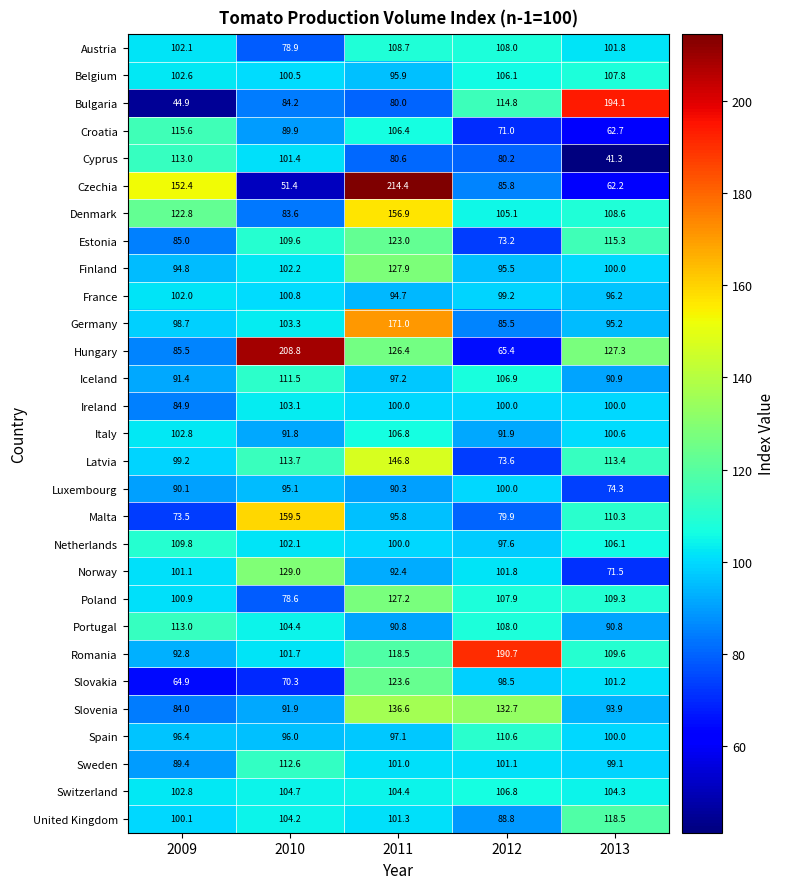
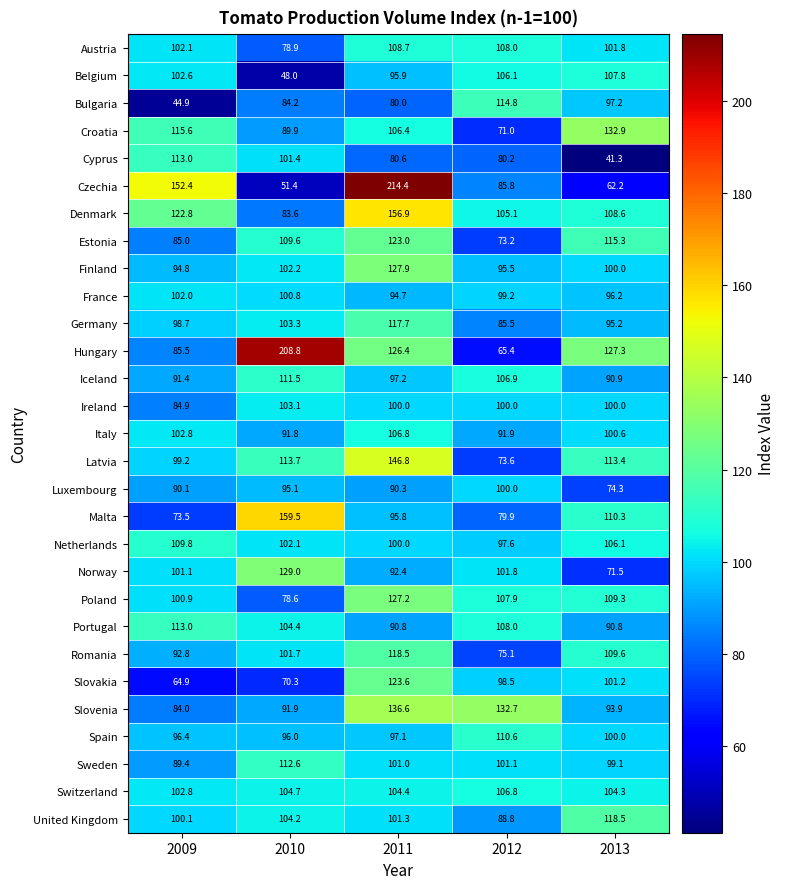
  {
    "Austria": {
      "2009": 102.1,
      "2010": 78.9,
      "2011": 108.7,
      "2012": 108.0,
      "2013": 101.8
    },
    "Belgium": {
      "2009": 102.6,
-     "2010": 100.5,
+     "2010": 48.0,
      "2011": 95.9,
      "2012": 106.1,
      "2013": 107.8
    },
    "Bulgaria": {
      "2009": 44.9,
      "2010": 84.2,
      "2011": 80.0,
      "2012": 114.8,
-     "2013": 194.1
+     "2013": 97.2
    },
    "Croatia": {
      "2009": 115.6,
      "2010": 89.9,
      "2011": 106.4,
      "2012": 71.0,
-     "2013": 62.7
+     "2013": 132.9
    },
    "Cyprus": {
      "2009": 113.0,
      "2010": 101.4,
      "2011": 80.6,
      "2012": 80.2,
      "2013": 41.3
    },
    "Czechia": {
      "2009": 152.4,
      "2010": 51.4,
      "2011": 214.4,
      "2012": 85.8,
      "2013": 62.2
    },
    "Denmark": {
      "2009": 122.8,
      "2010": 83.6,
      "2011": 156.9,
      "2012": 105.1,
      "2013": 108.6
    },
    "Estonia": {
      "2009": 85.0,
      "2010": 109.6,
      "2011": 123.0,
      "2012": 73.2,
      "2013": 115.3
    },
    "Finland": {
      "2009": 94.8,
      "2010": 102.2,
      "2011": 127.9,
      "2012": 95.5,
      "2013": 100.0
    },
    "France": {
      "2009": 102.0,
      "2010": 100.8,
      "2011": 94.7,
      "2012": 99.2,
      "2013": 96.2
    },
    "Germany": {
      "2009": 98.7,
      "2010": 103.3,
-     "2011": 171.0,
+     "2011": 117.7,
      "2012": 85.5,
      "2013": 95.2
    },
    "Hungary": {
      "2009": 85.5,
      "2010": 208.8,
      "2011": 126.4,
      "2012": 65.4,
      "2013": 127.3
    },
    "Iceland": {
      "2009": 91.4,
      "2010": 111.5,
      "2011": 97.2,
      "2012": 106.9,
      "2013": 90.9
    },
    "Ireland": {
      "2009": 84.9,
      "2010": 103.1,
      "2011": 100.0,
      "2012": 100.0,
      "2013": 100.0
    },
    "Italy": {
      "2009": 102.8,
      "2010": 91.8,
      "2011": 106.8,
      "2012": 91.9,
      "2013": 100.6
    },
    "Latvia": {
      "2009": 99.2,
      "2010": 113.7,
      "2011": 146.8,
      "2012": 73.6,
      "2013": 113.4
    },
    "Luxembourg": {
      "2009": 90.1,
      "2010": 95.1,
      "2011": 90.3,
      "2012": 100.0,
      "2013": 74.3
    },
    "Malta": {
      "2009": 73.5,
      "2010": 159.5,
      "2011": 95.8,
      "2012": 79.9,
      "2013": 110.3
    },
    "Netherlands": {
      "2009": 109.8,
      "2010": 102.1,
      "2011": 100.0,
      "2012": 97.6,
      "2013": 106.1
    },
    "Norway": {
      "2009": 101.1,
      "2010": 129.0,
      "2011": 92.4,
      "2012": 101.8,
      "2013": 71.5
    },
    "Poland": {
      "2009": 100.9,
      "2010": 78.6,
      "2011": 127.2,
      "2012": 107.9,
      "2013": 109.3
    },
    "Portugal": {
      "2009": 113.0,
      "2010": 104.4,
      "2011": 90.8,
      "2012": 108.0,
      "2013": 90.8
    },
    "Romania": {
      "2009": 92.8,
      "2010": 101.7,
      "2011": 118.5,
-     "2012": 190.7,
+     "2012": 75.1,
      "2013": 109.6
    },
    "Slovakia": {
      "2009": 64.9,
      "2010": 70.3,
      "2011": 123.6,
      "2012": 98.5,
      "2013": 101.2
    },
    "Slovenia": {
      "2009": 84.0,
      "2010": 91.9,
      "2011": 136.6,
      "2012": 132.7,
      "2013": 93.9
    },
    "Spain": {
      "2009": 96.4,
      "2010": 96.0,
      "2011": 97.1,
      "2012": 110.6,
      "2013": 100.0
    },
    "Sweden": {
      "2009": 89.4,
      "2010": 112.6,
      "2011": 101.0,
      "2012": 101.1,
      "2013": 99.1
    },
    "Switzerland": {
      "2009": 102.8,
      "2010": 104.7,
      "2011": 104.4,
      "2012": 106.8,
      "2013": 104.3
    },
    "United Kingdom": {
      "2009": 100.1,
      "2010": 104.2,
      "2011": 101.3,
      "2012": 88.8,
      "2013": 118.5
    }
  }
